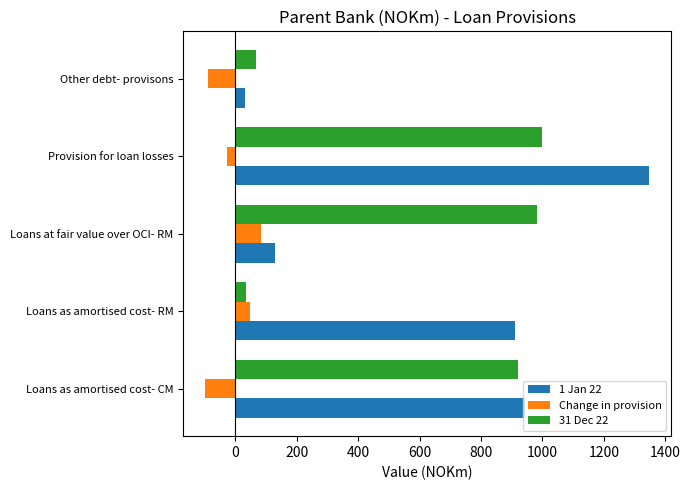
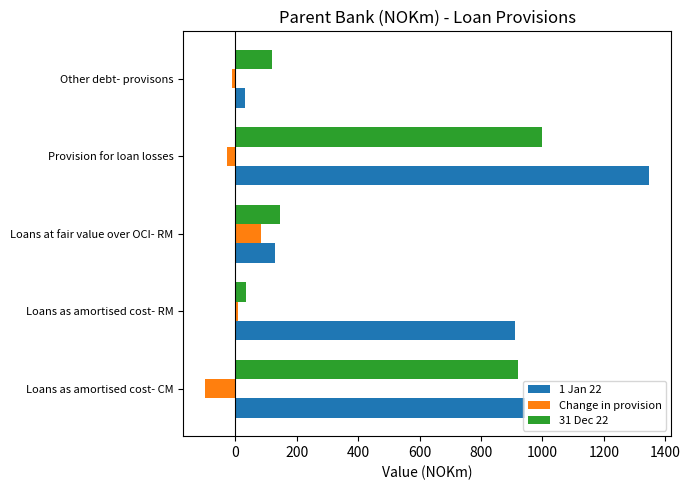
  {
    "1 Jan 22": {
      "Other debt- provisons": 30,
      "Provision for loan losses": 1350,
      "Loans at fair value over OCI- RM": 130,
      "Loans as amortised cost- RM": 910
    },
    "Change in provision": {
-     "Other debt- provisons": -90,
+     "Other debt- provisons": -10,
      "Provision for loan losses": -30,
      "Loans at fair value over OCI- RM": 80,
-     "Loans as amortised cost- RM": 50,
+     "Loans as amortised cost- RM": 10,
      "Loans as amortised cost- CM": -100
    },
    "31 Dec 22": {
-     "Other debt- provisons": 70,
+     "Other debt- provisons": 120,
      "Provision for loan losses": 1000,
-     "Loans at fair value over OCI- RM": 980,
+     "Loans at fair value over OCI- RM": 150,
      "Loans as amortised cost- RM": 40,
      "Loans as amortised cost- CM": 920
    }
  }
